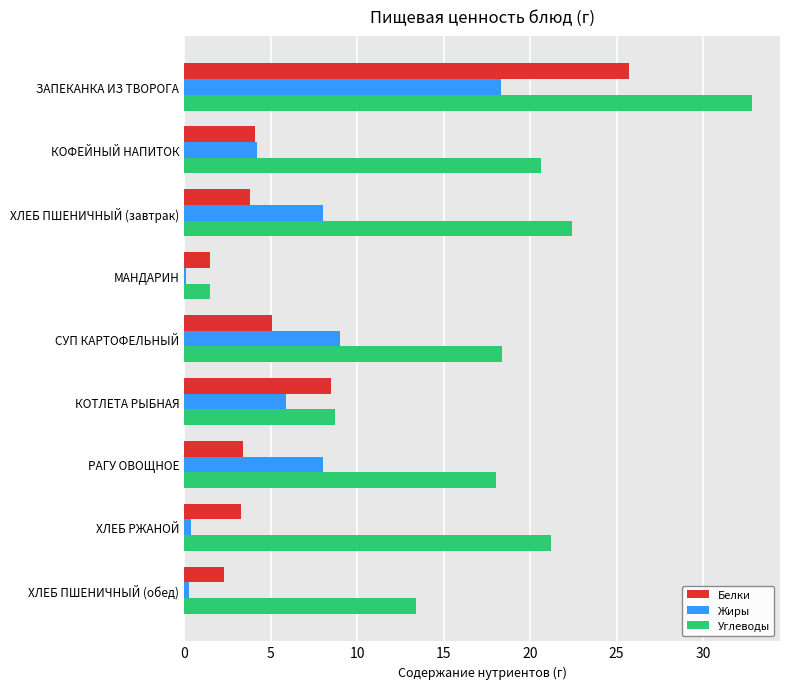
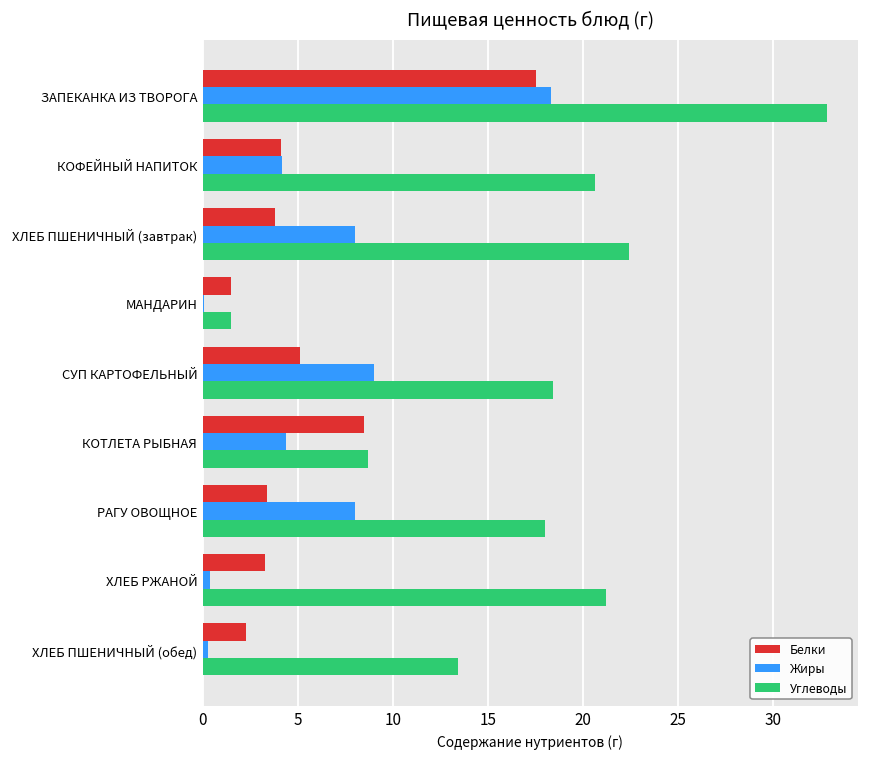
  {
    "Белки": {
-     "ЗАПЕКАНКА ИЗ ТВОРОГА": 25.7,
+     "ЗАПЕКАНКА ИЗ ТВОРОГА": 17.5,
      "КОФЕЙНЫЙ НАПИТОК": 4.1,
      "ХЛЕБ ПШЕНИЧНЫЙ (завтрак)": 3.8,
      "МАНДАРИН": 1.5,
      "СУП КАРТОФЕЛЬНЫЙ": 5.1,
      "КОТЛЕТА РЫБНАЯ": 8.5,
      "РАГУ ОВОЩНОЕ": 3.4,
      "ХЛЕБ РЖАНОЙ": 3.3,
      "ХЛЕБ ПШЕНИЧНЫЙ (обед)": 2.3
    },
    "Жиры": {
      "ЗАПЕКАНКА ИЗ ТВОРОГА": 18.3,
      "КОФЕЙНЫЙ НАПИТОК": 4.2,
      "ХЛЕБ ПШЕНИЧНЫЙ (завтрак)": 8.0,
      "СУП КАРТОФЕЛЬНЫЙ": 9.0,
-     "КОТЛЕТА РЫБНАЯ": 5.9,
+     "КОТЛЕТА РЫБНАЯ": 4.4,
      "РАГУ ОВОЩНОЕ": 8.0,
      "ХЛЕБ РЖАНОЙ": 0.4,
      "ХЛЕБ ПШЕНИЧНЫЙ (обед)": 0.3
    },
    "Углеводы": {
      "ЗАПЕКАНКА ИЗ ТВОРОГА": 32.8,
      "КОФЕЙНЫЙ НАПИТОК": 20.6,
      "ХЛЕБ ПШЕНИЧНЫЙ (завтрак)": 22.4,
      "МАНДАРИН": 1.5,
      "СУП КАРТОФЕЛЬНЫЙ": 18.4,
      "КОТЛЕТА РЫБНАЯ": 8.7,
      "РАГУ ОВОЩНОЕ": 18.0,
      "ХЛЕБ РЖАНОЙ": 21.2,
      "ХЛЕБ ПШЕНИЧНЫЙ (обед)": 13.4
    }
  }
